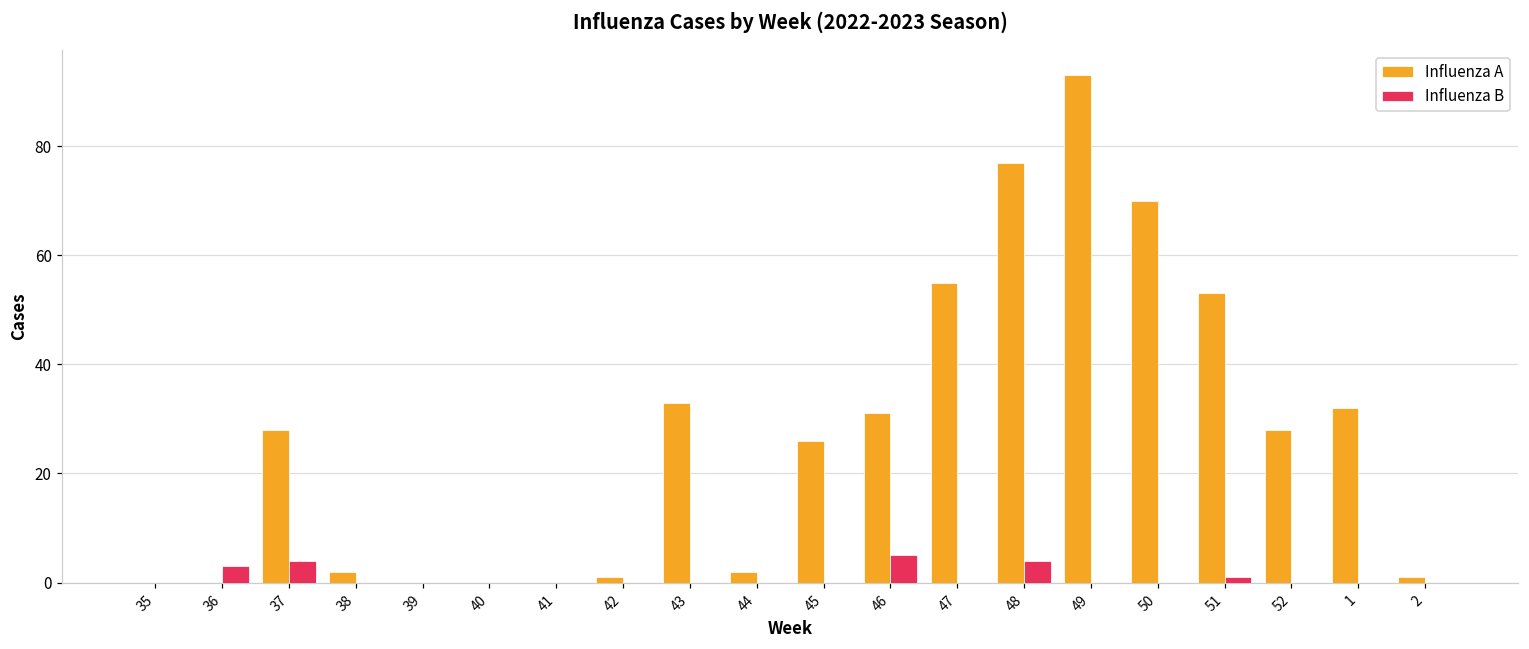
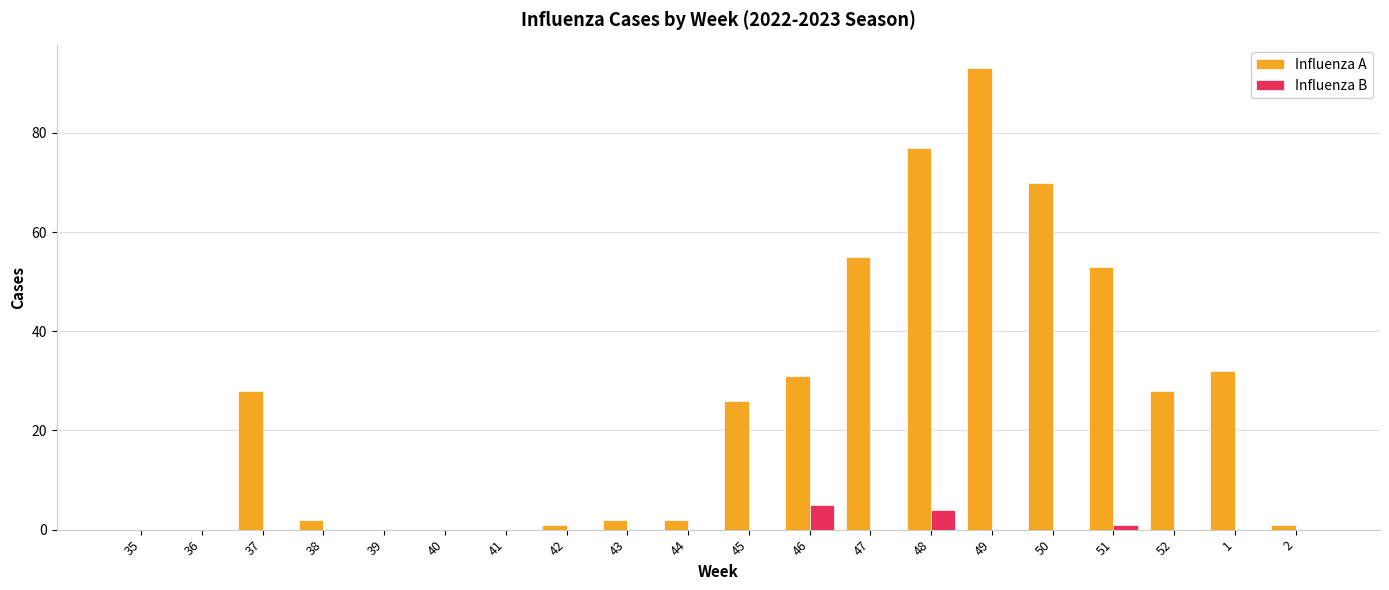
  {
    "Influenza A": {
      "35": 0,
      "36": 0,
      "37": 28,
      "38": 2,
      "39": 0,
      "40": 0,
      "41": 0,
      "42": 1,
-     "43": 33,
+     "43": 2,
      "44": 2,
      "45": 26,
      "46": 31,
      "47": 55,
      "48": 77,
      "49": 93,
      "50": 70,
      "51": 53,
      "52": 28,
      "1": 32,
      "2": 1
    },
    "Influenza B": {
      "35": 0,
-     "36": 3,
-     "37": 4,
+     "36": 0,
+     "37": 0,
      "38": 0,
      "39": 0,
      "40": 0,
      "41": 0,
      "42": 0,
      "43": 0,
      "44": 0,
      "45": 0,
      "46": 5,
      "47": 0,
      "48": 4,
      "49": 0,
      "50": 0,
      "51": 1,
      "52": 0,
      "1": 0,
      "2": 0
    }
  }
